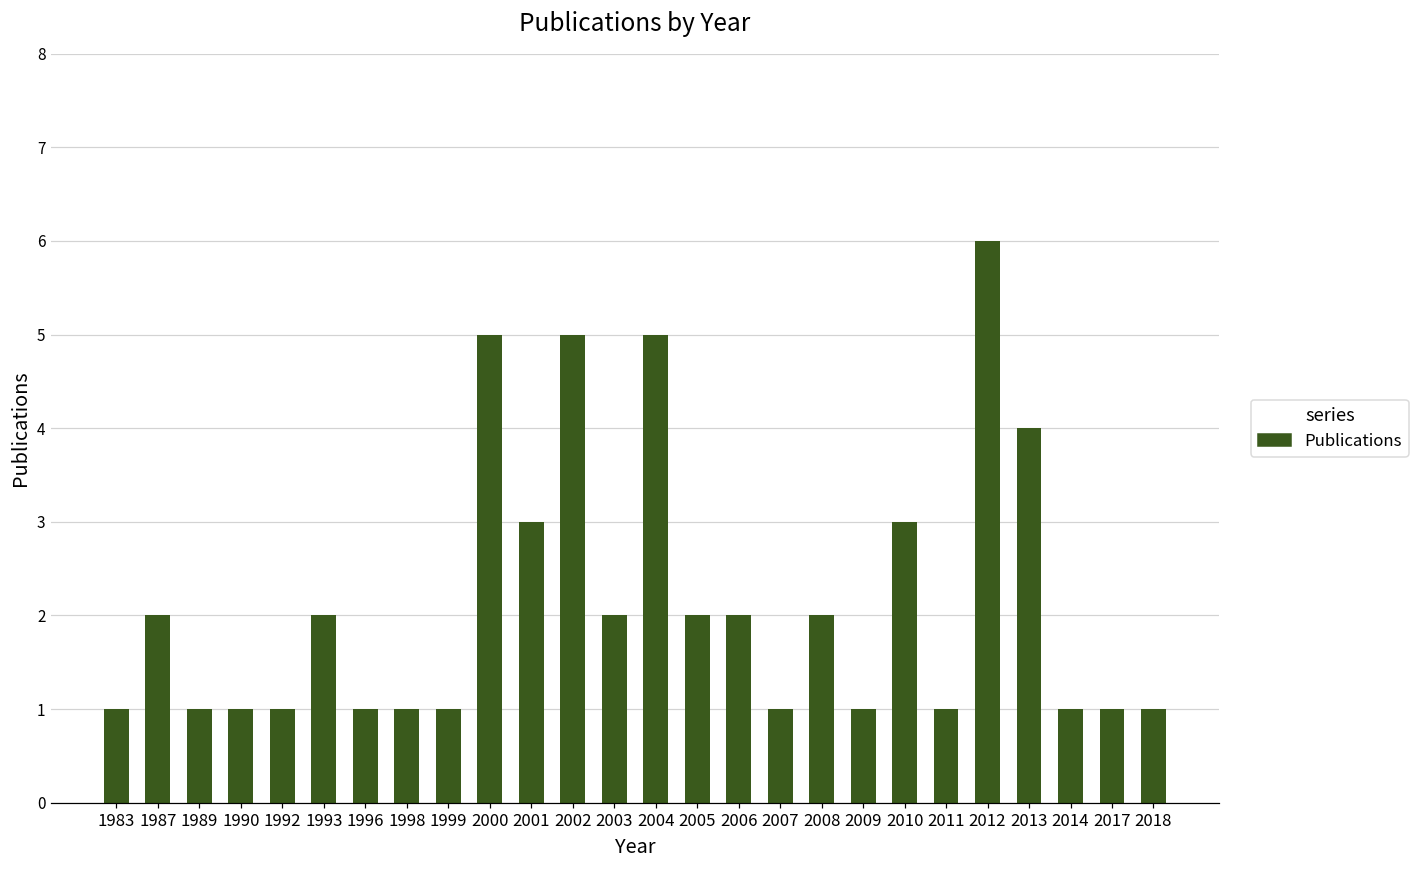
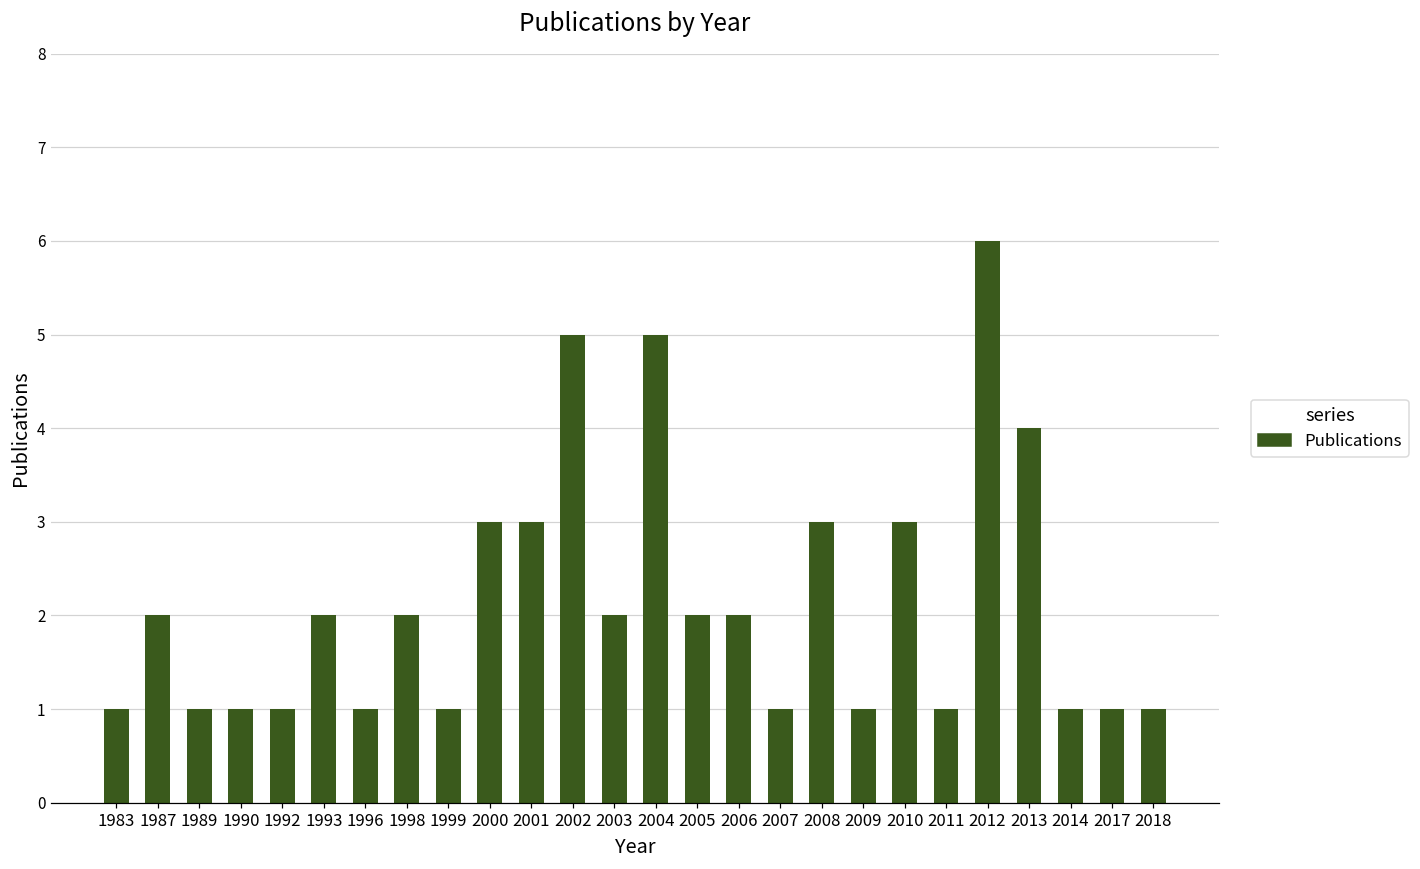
  {
    "1983": 1,
    "1987": 2,
    "1989": 1,
    "1990": 1,
    "1992": 1,
    "1993": 2,
    "1996": 1,
-   "1998": 1,
+   "1998": 2,
    "1999": 1,
-   "2000": 5,
+   "2000": 3,
    "2001": 3,
    "2002": 5,
    "2003": 2,
    "2004": 5,
    "2005": 2,
    "2006": 2,
    "2007": 1,
-   "2008": 2,
+   "2008": 3,
    "2009": 1,
    "2010": 3,
    "2011": 1,
    "2012": 6,
    "2013": 4,
    "2014": 1,
    "2017": 1,
    "2018": 1
  }
